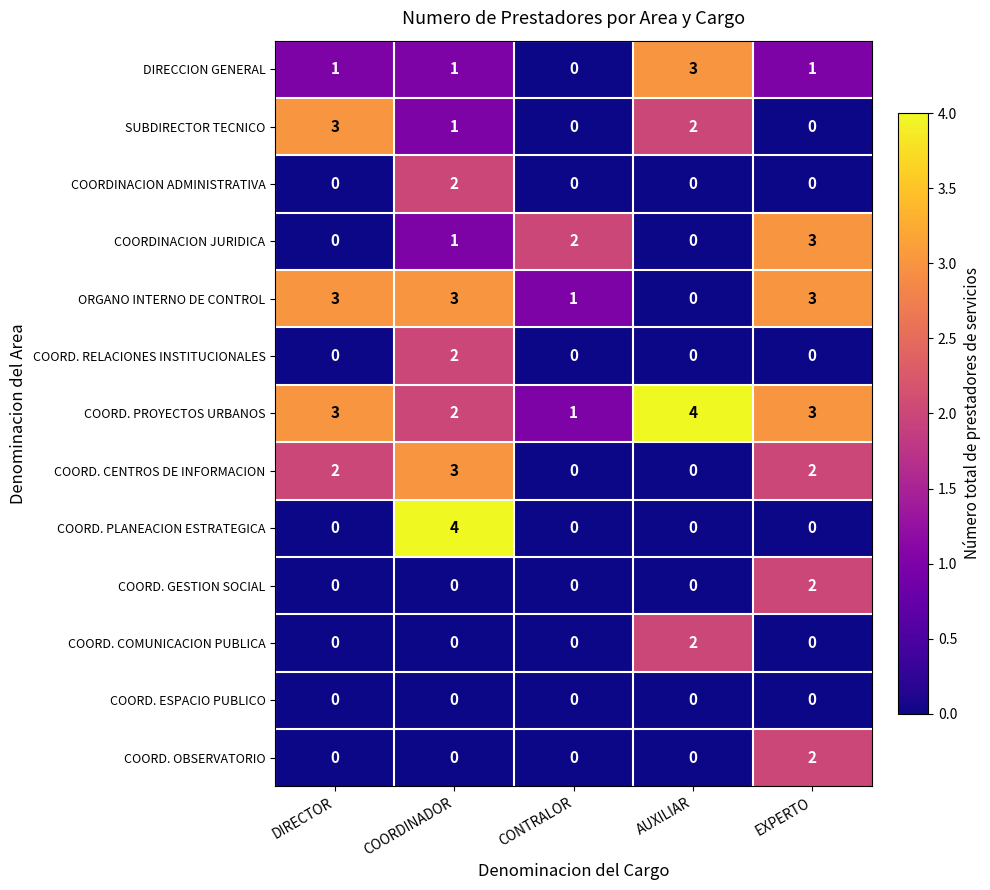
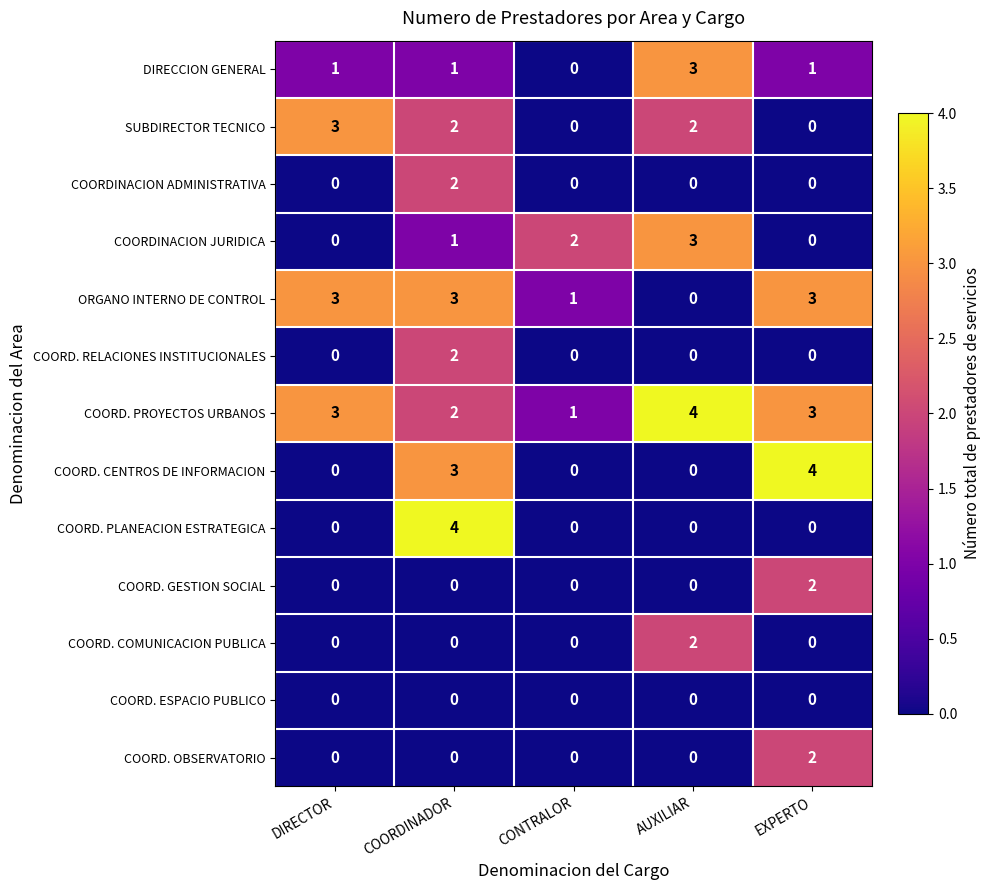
  {
    "DIRECCION GENERAL": {
      "DIRECTOR": 1,
      "COORDINADOR": 1,
      "CONTRALOR": 0,
      "AUXILIAR": 3,
      "EXPERTO": 1
    },
    "SUBDIRECTOR TECNICO": {
      "DIRECTOR": 3,
-     "COORDINADOR": 1,
+     "COORDINADOR": 2,
      "CONTRALOR": 0,
      "AUXILIAR": 2,
      "EXPERTO": 0
    },
    "COORDINACION ADMINISTRATIVA": {
      "DIRECTOR": 0,
      "COORDINADOR": 2,
      "CONTRALOR": 0,
      "AUXILIAR": 0,
      "EXPERTO": 0
    },
    "COORDINACION JURIDICA": {
      "DIRECTOR": 0,
      "COORDINADOR": 1,
      "CONTRALOR": 2,
-     "AUXILIAR": 0,
-     "EXPERTO": 3
+     "AUXILIAR": 3,
+     "EXPERTO": 0
    },
    "ORGANO INTERNO DE CONTROL": {
      "DIRECTOR": 3,
      "COORDINADOR": 3,
      "CONTRALOR": 1,
      "AUXILIAR": 0,
      "EXPERTO": 3
    },
    "COORD. RELACIONES INSTITUCIONALES": {
      "DIRECTOR": 0,
      "COORDINADOR": 2,
      "CONTRALOR": 0,
      "AUXILIAR": 0,
      "EXPERTO": 0
    },
    "COORD. PROYECTOS URBANOS": {
      "DIRECTOR": 3,
      "COORDINADOR": 2,
      "CONTRALOR": 1,
      "AUXILIAR": 4,
      "EXPERTO": 3
    },
    "COORD. CENTROS DE INFORMACION": {
-     "DIRECTOR": 2,
+     "DIRECTOR": 0,
      "COORDINADOR": 3,
      "CONTRALOR": 0,
      "AUXILIAR": 0,
-     "EXPERTO": 2
+     "EXPERTO": 4
    },
    "COORD. PLANEACION ESTRATEGICA": {
      "DIRECTOR": 0,
      "COORDINADOR": 4,
      "CONTRALOR": 0,
      "AUXILIAR": 0,
      "EXPERTO": 0
    },
    "COORD. GESTION SOCIAL": {
      "DIRECTOR": 0,
      "COORDINADOR": 0,
      "CONTRALOR": 0,
      "AUXILIAR": 0,
      "EXPERTO": 2
    },
    "COORD. COMUNICACION PUBLICA": {
      "DIRECTOR": 0,
      "COORDINADOR": 0,
      "CONTRALOR": 0,
      "AUXILIAR": 2,
      "EXPERTO": 0
    },
    "COORD. ESPACIO PUBLICO": {
      "DIRECTOR": 0,
      "COORDINADOR": 0,
      "CONTRALOR": 0,
      "AUXILIAR": 0,
      "EXPERTO": 0
    },
    "COORD. OBSERVATORIO": {
      "DIRECTOR": 0,
      "COORDINADOR": 0,
      "CONTRALOR": 0,
      "AUXILIAR": 0,
      "EXPERTO": 2
    }
  }
